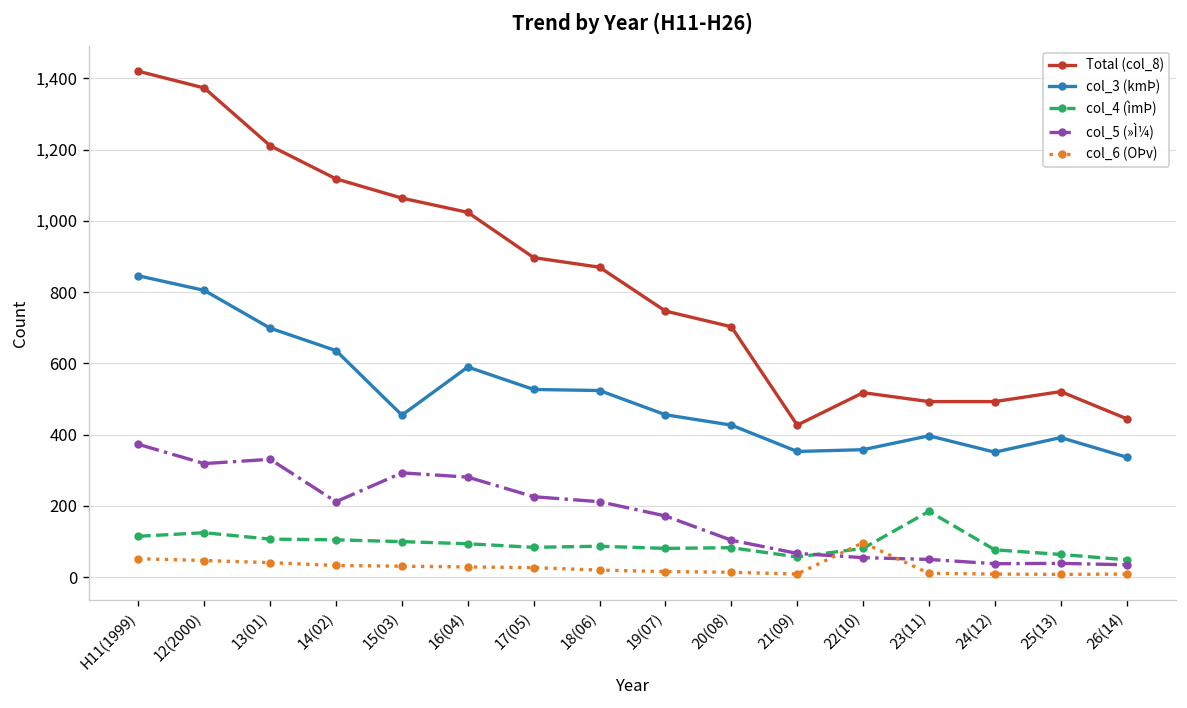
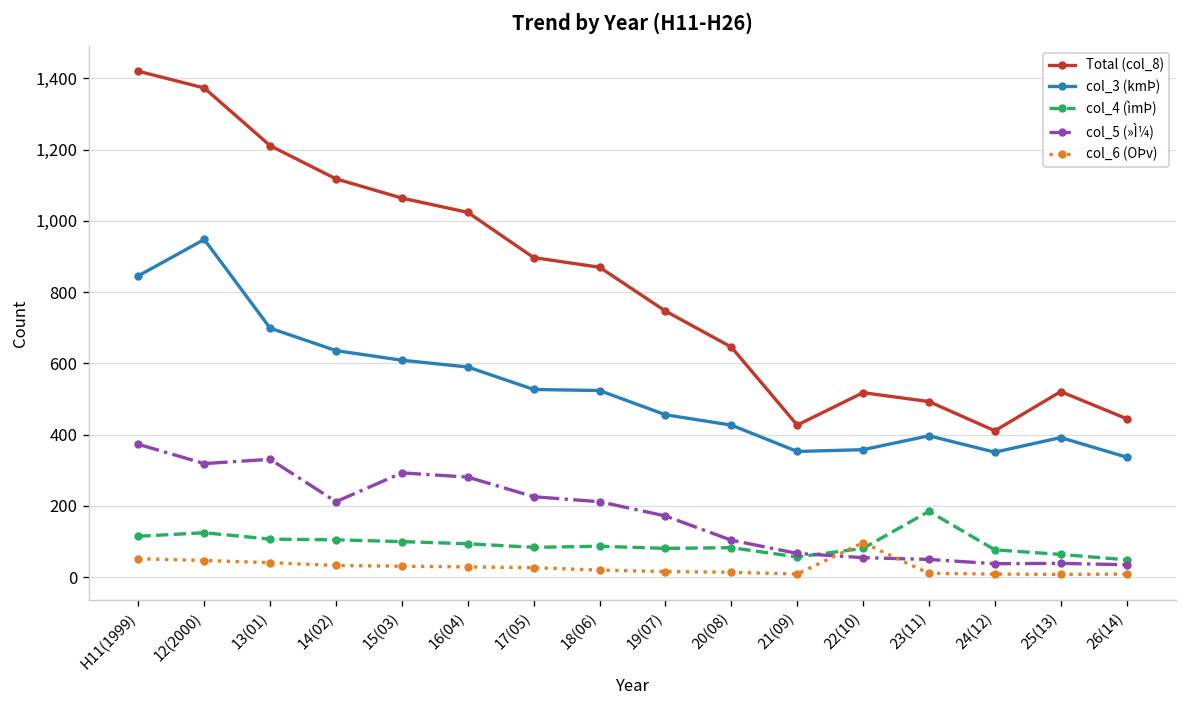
  {
    "Total (col_8)": {
      "H11(1999)": "1,420",
      "12(2000)": "1,370",
      "13(01)": "1,210",
      "14(02)": "1,120",
      "15(03)": "1,060",
      "16(04)": "1,020",
      "17(05)": "900",
      "18(06)": "870",
      "19(07)": "750",
-     "20(08)": "700",
+     "20(08)": "650",
      "21(09)": "430",
      "22(10)": "520",
      "23(11)": "490",
-     "24(12)": "490",
+     "24(12)": "410",
      "25(13)": "520",
      "26(14)": "450"
    },
    "col_3 (kmÞ)": {
      "H11(1999)": "850",
-     "12(2000)": "810",
+     "12(2000)": "950",
      "13(01)": "700",
      "14(02)": "640",
-     "15(03)": "460",
+     "15(03)": "610",
      "16(04)": "590",
      "17(05)": "530",
      "18(06)": "520",
      "19(07)": "460",
      "20(08)": "430",
      "21(09)": "350",
      "22(10)": "360",
      "23(11)": "400",
      "24(12)": "350",
      "25(13)": "390",
      "26(14)": "340"
    },
    "col_4 (ìmÞ)": {
      "H11(1999)": "120",
      "12(2000)": "130",
      "13(01)": "110",
      "14(02)": "110",
      "15(03)": "100",
      "16(04)": "90",
      "17(05)": "80",
      "18(06)": "90",
      "19(07)": "80",
      "20(08)": "80",
      "21(09)": "60",
      "22(10)": "80",
      "23(11)": "190",
      "24(12)": "80",
      "25(13)": "60",
      "26(14)": "50"
    },
    "col_5 (»Ì¼)": {
      "H11(1999)": "370",
      "12(2000)": "320",
      "13(01)": "330",
      "14(02)": "210",
      "15(03)": "290",
      "16(04)": "280",
      "17(05)": "230",
      "18(06)": "210",
      "19(07)": "170",
      "20(08)": "100",
      "21(09)": "70",
      "22(10)": "60",
      "23(11)": "50",
      "24(12)": "40",
      "25(13)": "40",
      "26(14)": "40"
    },
    "col_6 (OÞv)": {
      "H11(1999)": "50",
      "12(2000)": "50",
      "13(01)": "40",
      "14(02)": "30",
      "15(03)": "30",
      "16(04)": "30",
      "17(05)": "30",
      "18(06)": "20",
      "19(07)": "20",
      "20(08)": "10",
      "21(09)": "10",
      "22(10)": "100",
      "23(11)": "10",
      "24(12)": "10",
      "25(13)": "10",
      "26(14)": "10"
    }
  }
